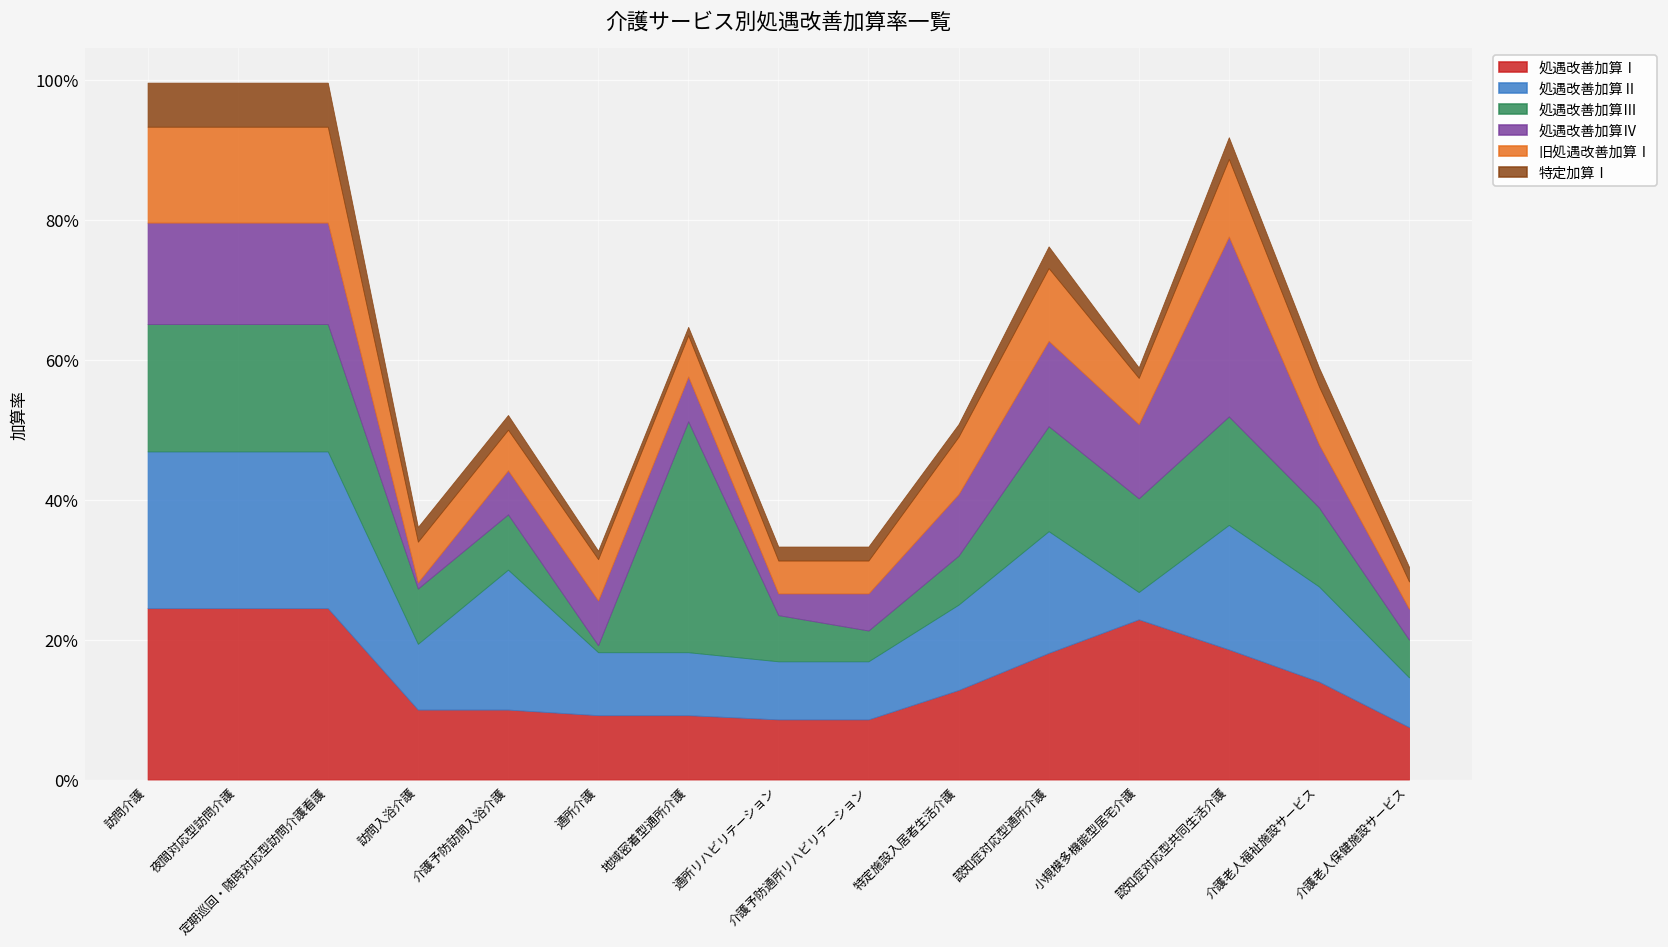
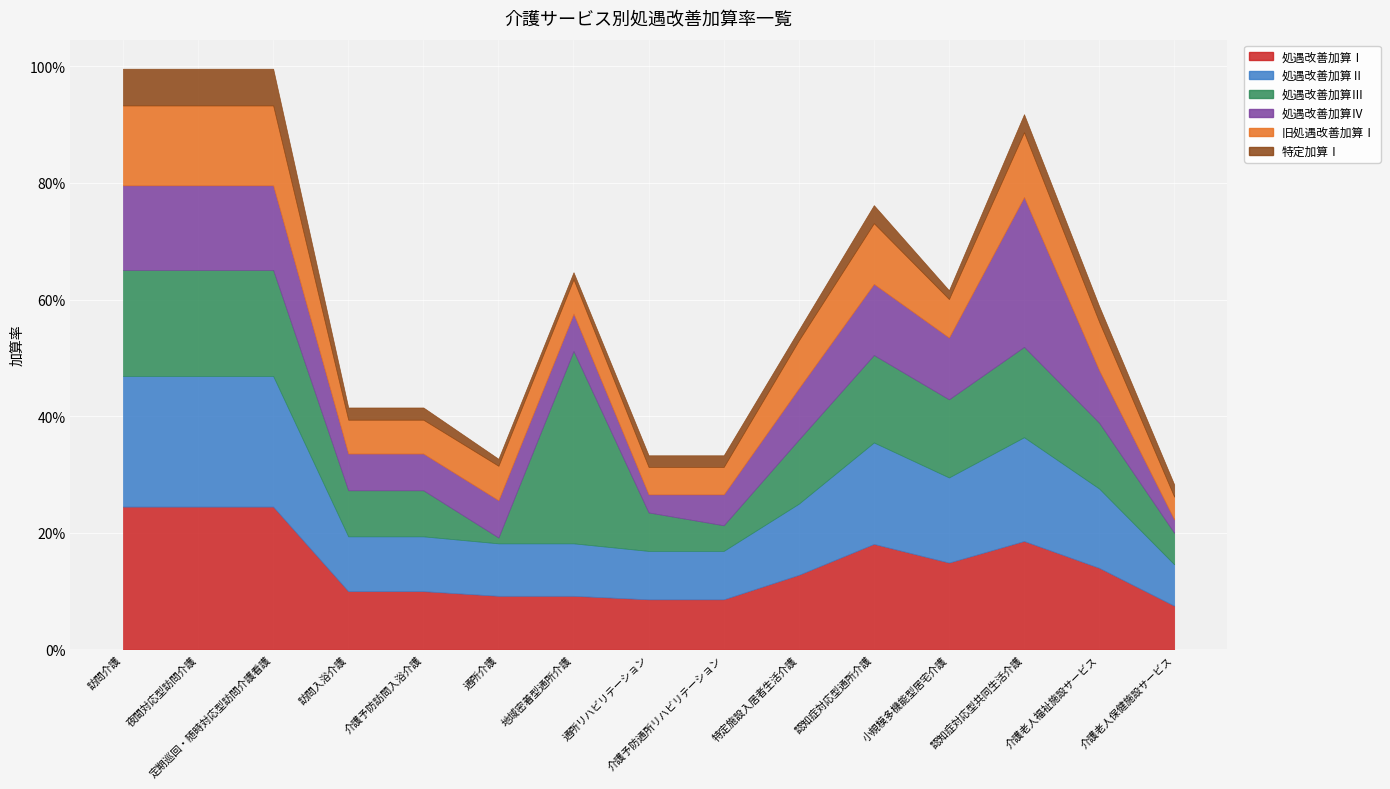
  {
    "処遇改善加算Ⅰ": {
      "訪問介護": "25%",
      "夜間対応型訪問介護": "25%",
      "定期巡回・随時対応型訪問介護看護": "25%",
      "訪問入浴介護": "10%",
      "介護予防訪問入浴介護": "10%",
      "通所介護": "9%",
      "地域密着型通所介護": "9%",
      "通所リハビリテーション": "9%",
      "介護予防通所リハビリテーション": "9%",
      "特定施設入居者生活介護": "13%",
      "認知症対応型通所介護": "18%",
-     "小規模多機能型居宅介護": "23%",
+     "小規模多機能型居宅介護": "15%",
      "認知症対応型共同生活介護": "19%",
      "介護老人福祉施設サービス": "14%",
      "介護老人保健施設サービス": "8%"
    },
    "処遇改善加算Ⅱ": {
      "訪問介護": "22%",
      "夜間対応型訪問介護": "22%",
      "定期巡回・随時対応型訪問介護看護": "22%",
      "訪問入浴介護": "9%",
-     "介護予防訪問入浴介護": "20%",
+     "介護予防訪問入浴介護": "9%",
      "通所介護": "9%",
      "地域密着型通所介護": "9%",
      "通所リハビリテーション": "8%",
      "介護予防通所リハビリテーション": "8%",
      "特定施設入居者生活介護": "12%",
      "認知症対応型通所介護": "17%",
-     "小規模多機能型居宅介護": "4%",
+     "小規模多機能型居宅介護": "15%",
      "認知症対応型共同生活介護": "18%",
      "介護老人福祉施設サービス": "14%",
      "介護老人保健施設サービス": "7%"
    },
    "処遇改善加算Ⅲ": {
      "訪問介護": "18%",
      "夜間対応型訪問介護": "18%",
      "定期巡回・随時対応型訪問介護看護": "18%",
      "訪問入浴介護": "8%",
      "介護予防訪問入浴介護": "8%",
      "通所介護": "1%",
      "地域密着型通所介護": "33%",
      "通所リハビリテーション": "7%",
      "介護予防通所リハビリテーション": "4%",
-     "特定施設入居者生活介護": "7%",
+     "特定施設入居者生活介護": "11%",
      "認知症対応型通所介護": "15%",
      "小規模多機能型居宅介護": "13%",
      "認知症対応型共同生活介護": "16%",
      "介護老人福祉施設サービス": "11%",
      "介護老人保健施設サービス": "5%"
    },
    "処遇改善加算Ⅳ": {
      "訪問介護": "15%",
      "夜間対応型訪問介護": "15%",
      "定期巡回・随時対応型訪問介護看護": "15%",
-     "訪問入浴介護": "1%",
+     "訪問入浴介護": "6%",
      "介護予防訪問入浴介護": "6%",
      "通所介護": "6%",
      "地域密着型通所介護": "6%",
      "通所リハビリテーション": "3%",
      "介護予防通所リハビリテーション": "5%",
      "特定施設入居者生活介護": "9%",
      "認知症対応型通所介護": "12%",
      "小規模多機能型居宅介護": "11%",
      "認知症対応型共同生活介護": "26%",
      "介護老人福祉施設サービス": "9%",
-     "介護老人保健施設サービス": "4%"
+     "介護老人保健施設サービス": "2%"
    },
    "旧処遇改善加算Ⅰ": {
      "訪問介護": "14%",
      "夜間対応型訪問介護": "14%",
      "定期巡回・随時対応型訪問介護看護": "14%",
      "訪問入浴介護": "6%",
      "介護予防訪問入浴介護": "6%",
      "通所介護": "6%",
      "地域密着型通所介護": "6%",
      "通所リハビリテーション": "5%",
      "介護予防通所リハビリテーション": "5%",
      "特定施設入居者生活介護": "8%",
      "認知症対応型通所介護": "10%",
      "小規模多機能型居宅介護": "7%",
      "認知症対応型共同生活介護": "11%",
      "介護老人福祉施設サービス": "8%",
      "介護老人保健施設サービス": "4%"
    },
    "特定加算Ⅰ": {
      "訪問介護": "6%",
      "夜間対応型訪問介護": "6%",
      "定期巡回・随時対応型訪問介護看護": "6%",
      "訪問入浴介護": "2%",
      "介護予防訪問入浴介護": "2%",
      "通所介護": "1%",
      "地域密着型通所介護": "1%",
      "通所リハビリテーション": "2%",
      "介護予防通所リハビリテーション": "2%",
      "特定施設入居者生活介護": "2%",
      "認知症対応型通所介護": "3%",
      "小規模多機能型居宅介護": "2%",
      "認知症対応型共同生活介護": "3%",
      "介護老人福祉施設サービス": "3%",
      "介護老人保健施設サービス": "2%"
    }
  }
